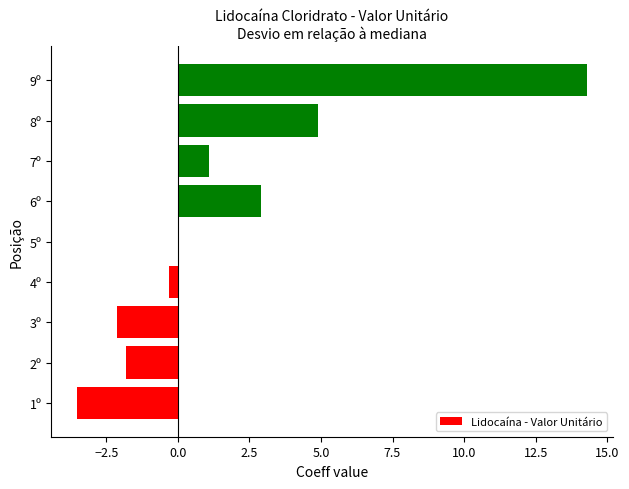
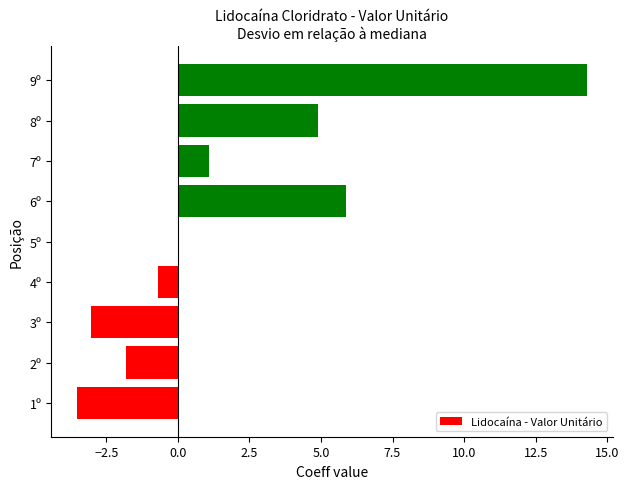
  {
    "9º": 14.3,
    "8º": 4.9,
    "7º": 1.1,
-   "6º": 2.9,
+   "6º": 5.9,
    "5º": 0.0,
-   "4º": -0.3,
-   "3º": -2.1,
+   "4º": -0.7,
+   "3º": -3.0,
    "2º": -1.8,
    "1º": -3.5
  }
